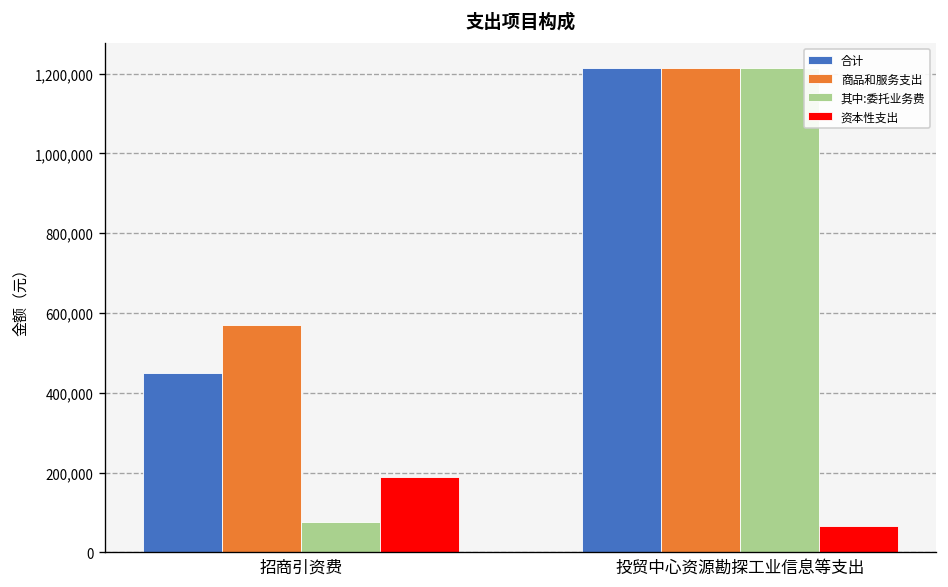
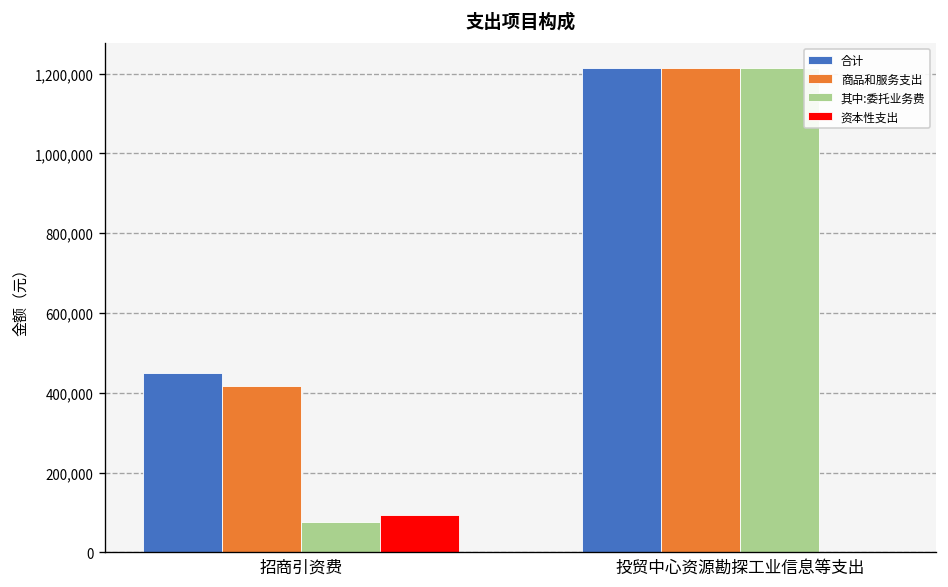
  {
    "合计": {
      "招商引资费": "450,000",
      "投贸中心资源勘探工业信息等支出": "1,220,000"
    },
    "商品和服务支出": {
-     "招商引资费": "570,000",
+     "招商引资费": "420,000",
      "投贸中心资源勘探工业信息等支出": "1,220,000"
    },
    "其中:委托业务费": {
      "招商引资费": "80,000",
      "投贸中心资源勘探工业信息等支出": "1,220,000"
    },
    "资本性支出": {
-     "招商引资费": "190,000",
-     "投贸中心资源勘探工业信息等支出": "70,000"
+     "招商引资费": "90,000",
+     "投贸中心资源勘探工业信息等支出": "0"
    }
  }
